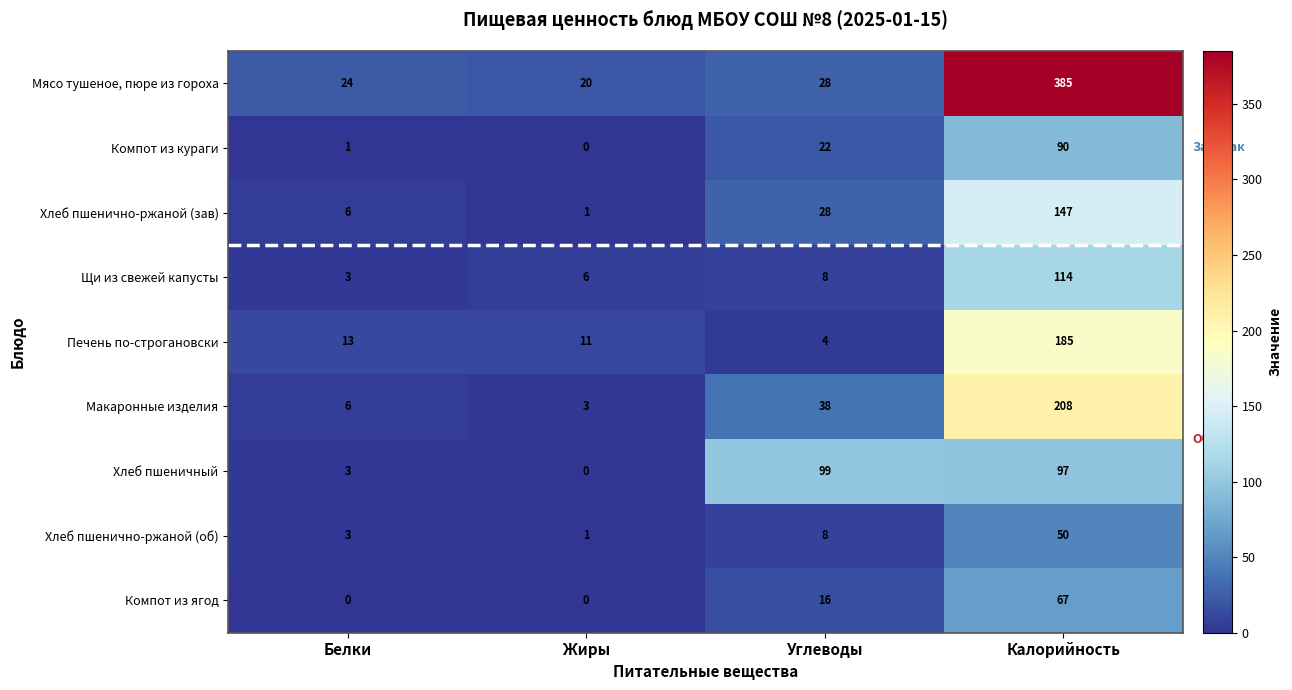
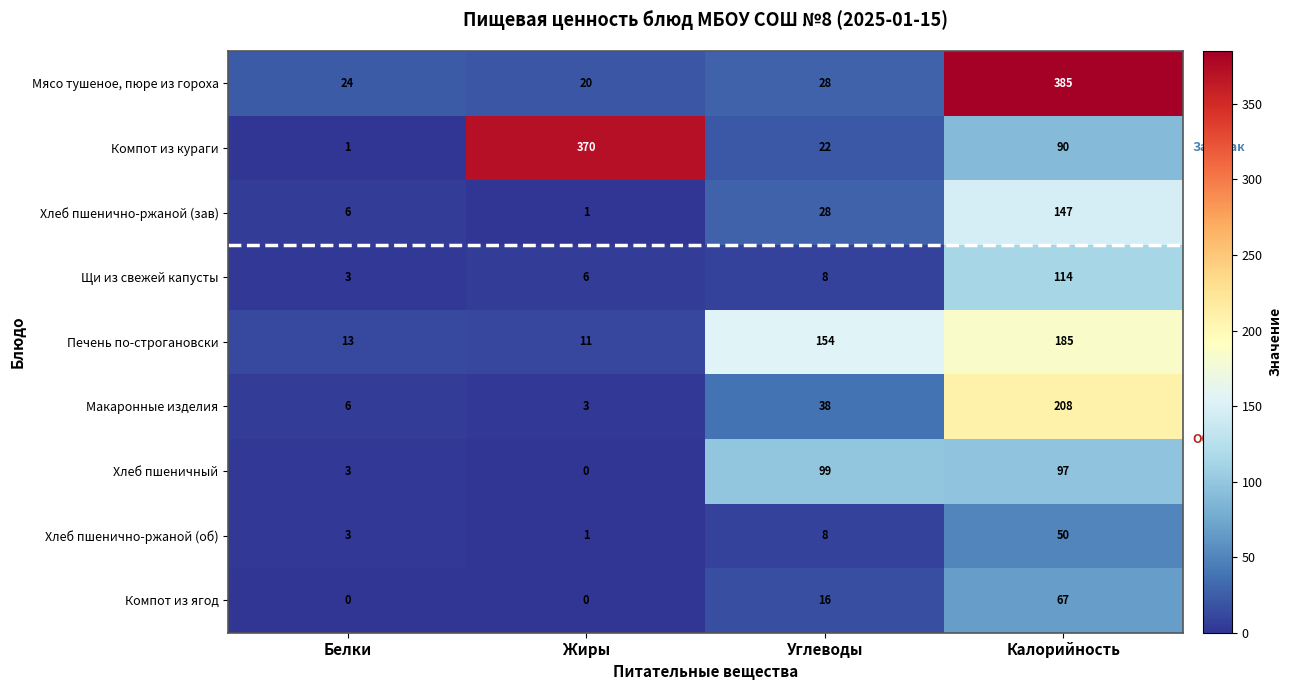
  {
    "Мясо тушеное, пюре из гороха": {
      "Белки": 24,
      "Жиры": 20,
      "Углеводы": 28,
      "Калорийность": 385
    },
    "Компот из кураги": {
      "Белки": 1,
-     "Жиры": 0,
+     "Жиры": 370,
      "Углеводы": 22,
      "Калорийность": 90
    },
    "Хлеб пшенично-ржаной (зав)": {
      "Белки": 6,
      "Жиры": 1,
      "Углеводы": 28,
      "Калорийность": 147
    },
    "Щи из свежей капусты": {
      "Белки": 3,
      "Жиры": 6,
      "Углеводы": 8,
      "Калорийность": 114
    },
    "Печень по-строгановски": {
      "Белки": 13,
      "Жиры": 11,
-     "Углеводы": 4,
+     "Углеводы": 154,
      "Калорийность": 185
    },
    "Макаронные изделия": {
      "Белки": 6,
      "Жиры": 3,
      "Углеводы": 38,
      "Калорийность": 208
    },
    "Хлеб пшеничный": {
      "Белки": 3,
      "Жиры": 0,
      "Углеводы": 99,
      "Калорийность": 97
    },
    "Хлеб пшенично-ржаной (об)": {
      "Белки": 3,
      "Жиры": 1,
      "Углеводы": 8,
      "Калорийность": 50
    },
    "Компот из ягод": {
      "Белки": 0,
      "Жиры": 0,
      "Углеводы": 16,
      "Калорийность": 67
    }
  }
